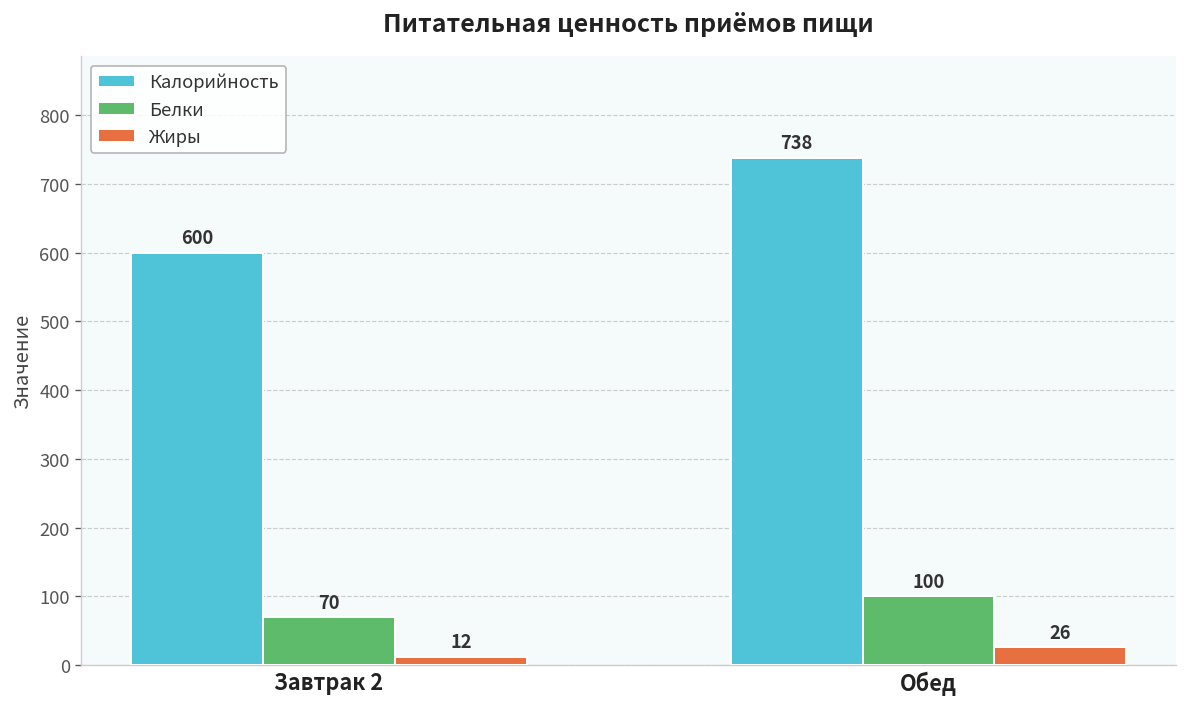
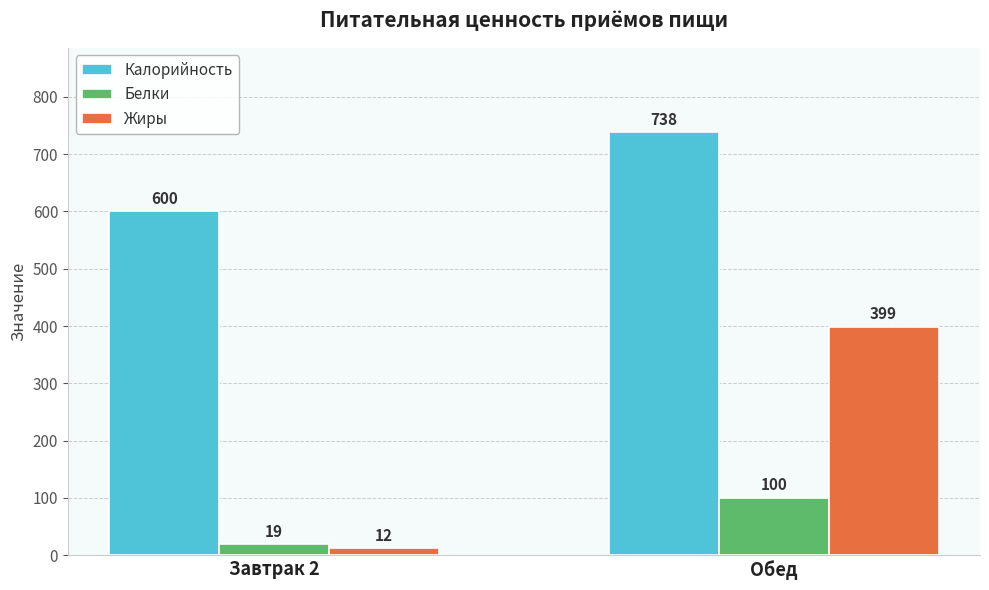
  {
    "Калорийность": {
      "Завтрак 2": 600,
      "Обед": 738
    },
    "Белки": {
-     "Завтрак 2": 70,
+     "Завтрак 2": 19,
      "Обед": 100
    },
    "Жиры": {
      "Завтрак 2": 12,
-     "Обед": 26
+     "Обед": 399
    }
  }
